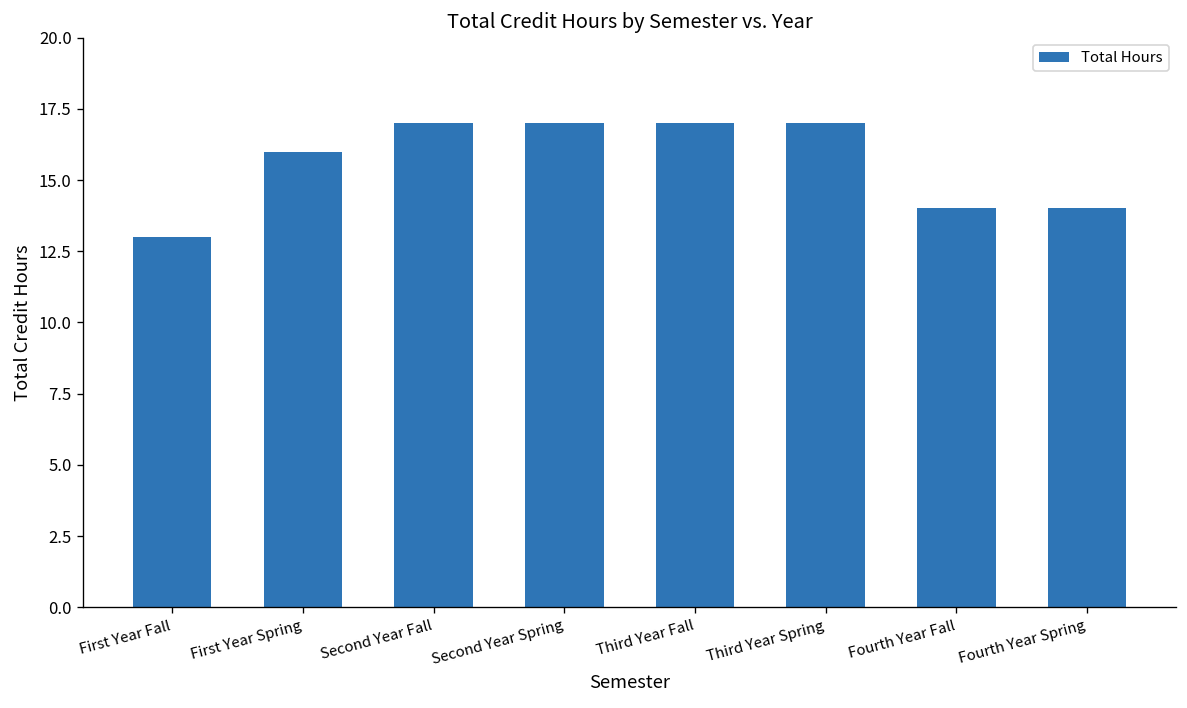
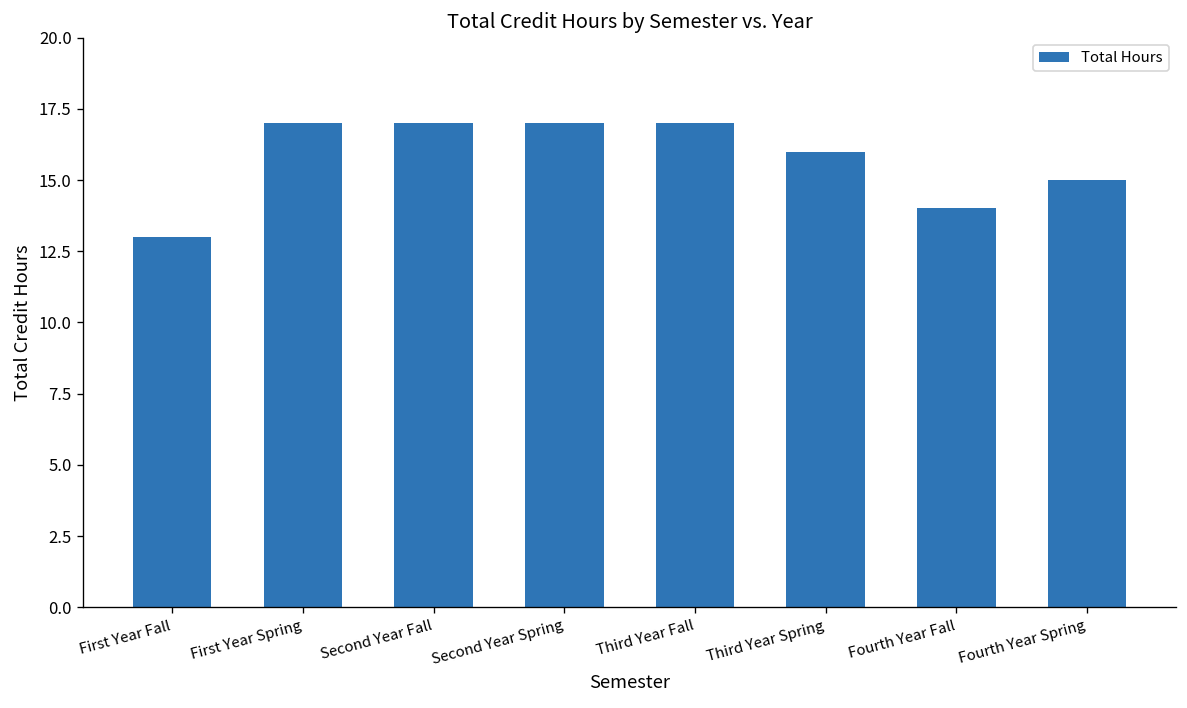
  {
    "First Year Fall": 13,
-   "First Year Spring": 16,
+   "First Year Spring": 17,
    "Second Year Fall": 17,
    "Second Year Spring": 17,
    "Third Year Fall": 17,
-   "Third Year Spring": 17,
+   "Third Year Spring": 16,
    "Fourth Year Fall": 14,
-   "Fourth Year Spring": 14
+   "Fourth Year Spring": 15
  }
